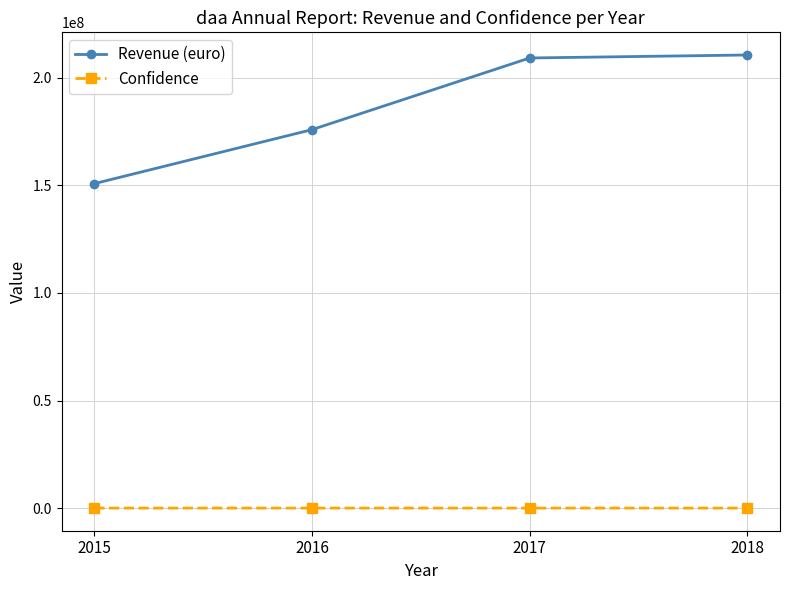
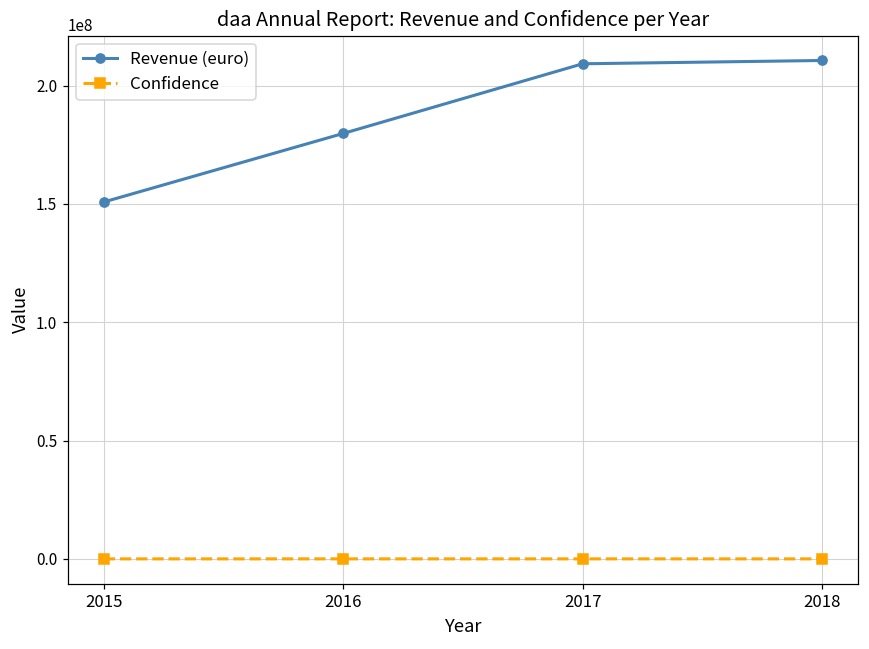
  {
    "Revenue (euro)": {
      "2015": 151000000,
-     "2016": 176000000,
+     "2016": 180000000,
      "2017": 209000000,
      "2018": 211000000
    },
    "Confidence": {
      "2015": 0,
      "2016": 0,
      "2017": 0,
      "2018": 0
    }
  }
